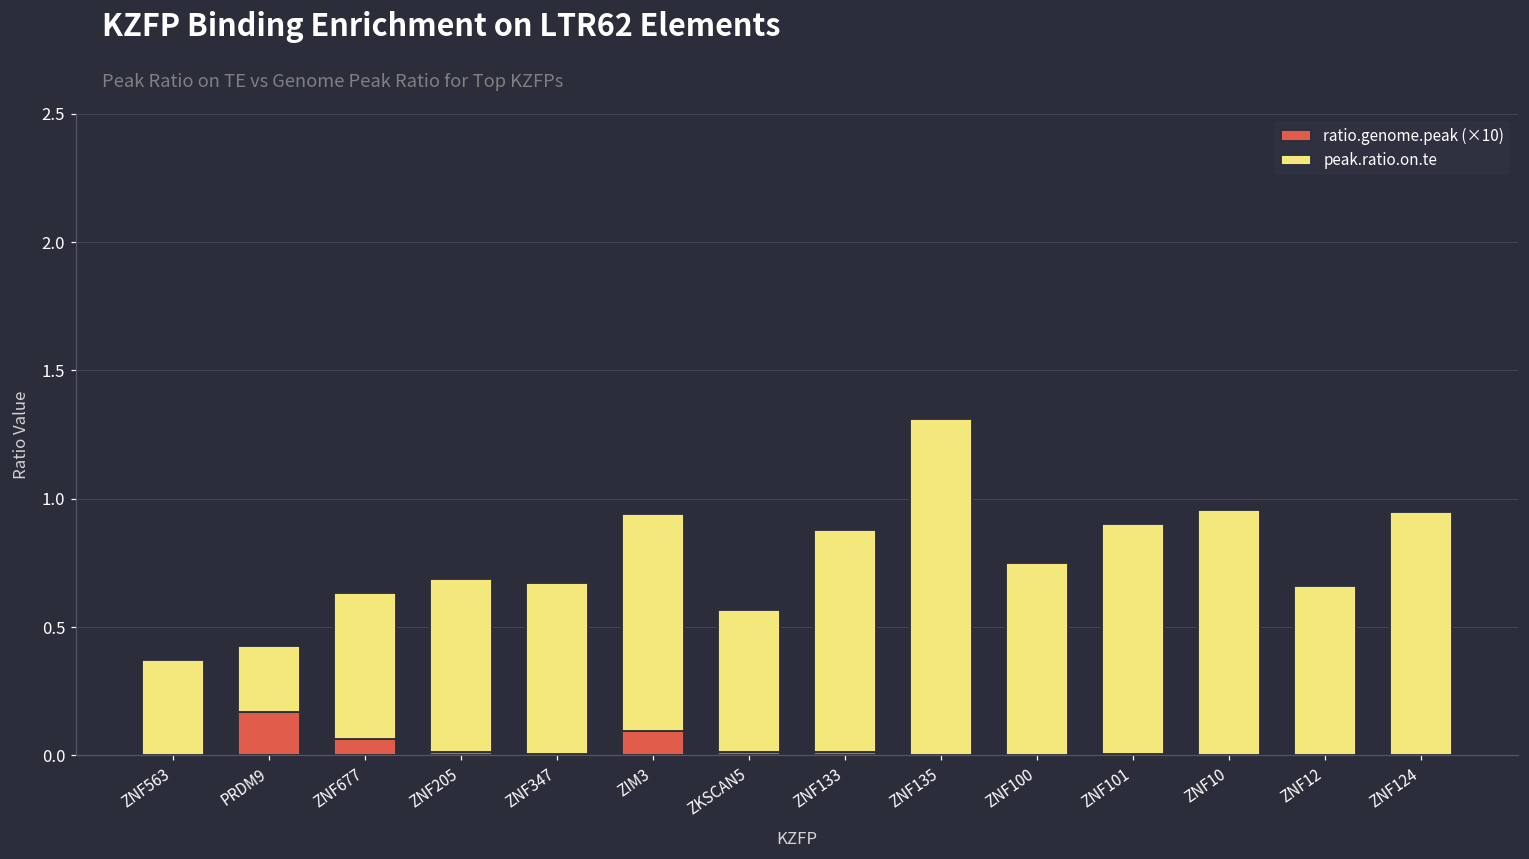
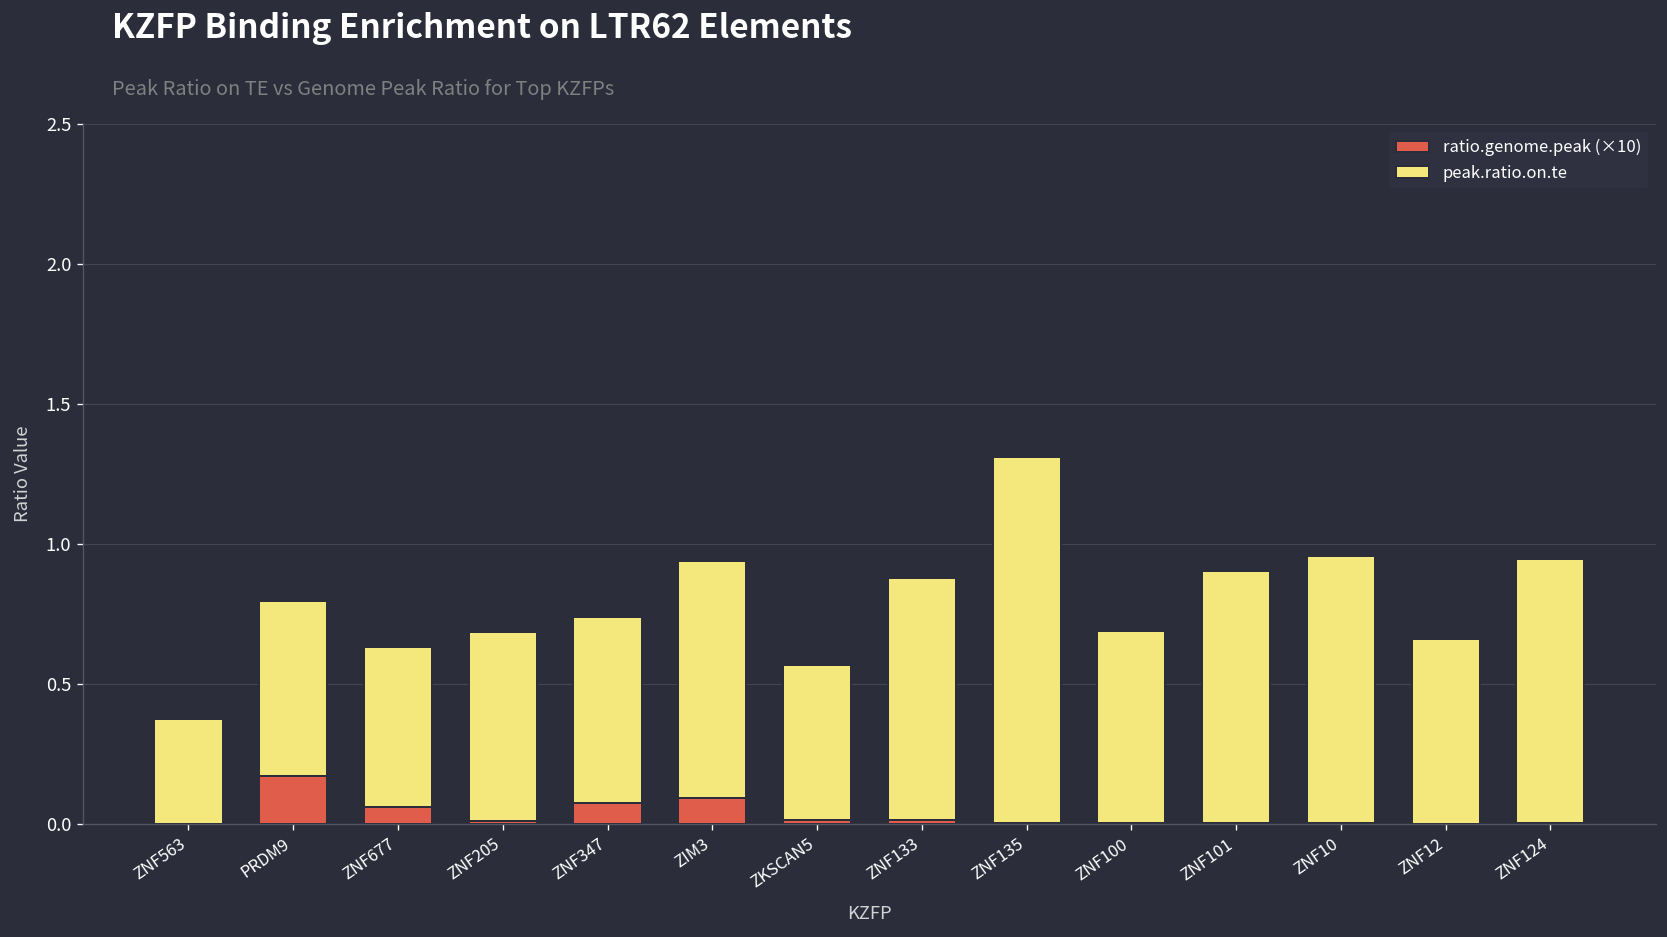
  {
    "ratio.genome.peak (×10)": {
      "PRDM9": 0.17,
      "ZNF677": 0.06,
      "ZNF205": 0.01,
-     "ZNF347": 0.01,
+     "ZNF347": 0.07,
      "ZIM3": 0.09,
      "ZKSCAN5": 0.01,
      "ZNF133": 0.01
    },
    "peak.ratio.on.te": {
      "ZNF563": 0.37,
-     "PRDM9": 0.26,
+     "PRDM9": 0.62,
      "ZNF677": 0.57,
      "ZNF205": 0.67,
      "ZNF347": 0.66,
      "ZIM3": 0.85,
      "ZKSCAN5": 0.55,
      "ZNF133": 0.87,
      "ZNF135": 1.31,
-     "ZNF100": 0.75,
+     "ZNF100": 0.69,
      "ZNF101": 0.90,
      "ZNF10": 0.95,
      "ZNF12": 0.66,
      "ZNF124": 0.94
    }
  }
